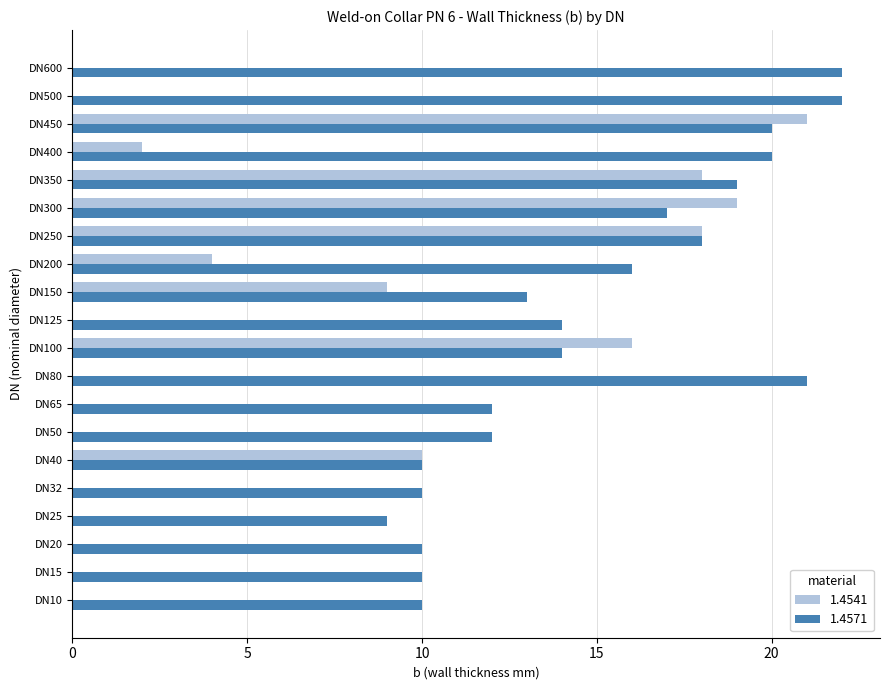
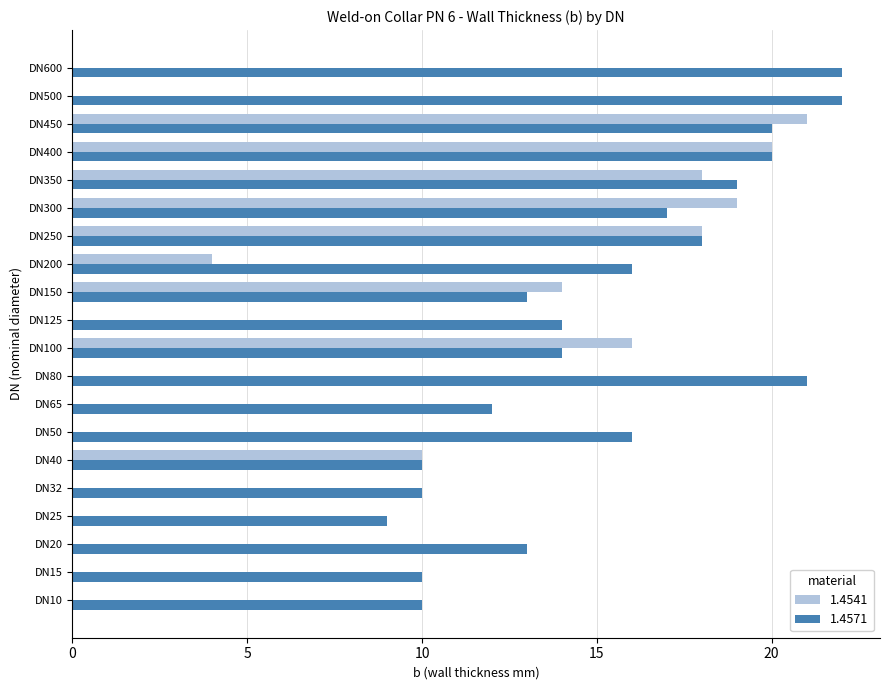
  {
    "1.4541": {
      "DN600": 0,
      "DN500": 0,
      "DN450": 21,
-     "DN400": 2,
+     "DN400": 20,
      "DN350": 18,
      "DN300": 19,
      "DN250": 18,
      "DN200": 4,
-     "DN150": 9,
+     "DN150": 14,
      "DN125": 0,
      "DN100": 16,
      "DN80": 0,
      "DN65": 0,
      "DN50": 0,
      "DN40": 10,
      "DN32": 0,
      "DN25": 0,
      "DN20": 0,
      "DN15": 0,
      "DN10": 0
    },
    "1.4571": {
      "DN600": 22,
      "DN500": 22,
      "DN450": 20,
      "DN400": 20,
      "DN350": 19,
      "DN300": 17,
      "DN250": 18,
      "DN200": 16,
      "DN150": 13,
      "DN125": 14,
      "DN100": 14,
      "DN80": 21,
      "DN65": 12,
-     "DN50": 12,
+     "DN50": 16,
      "DN40": 10,
      "DN32": 10,
      "DN25": 9,
-     "DN20": 10,
+     "DN20": 13,
      "DN15": 10,
      "DN10": 10
    }
  }
